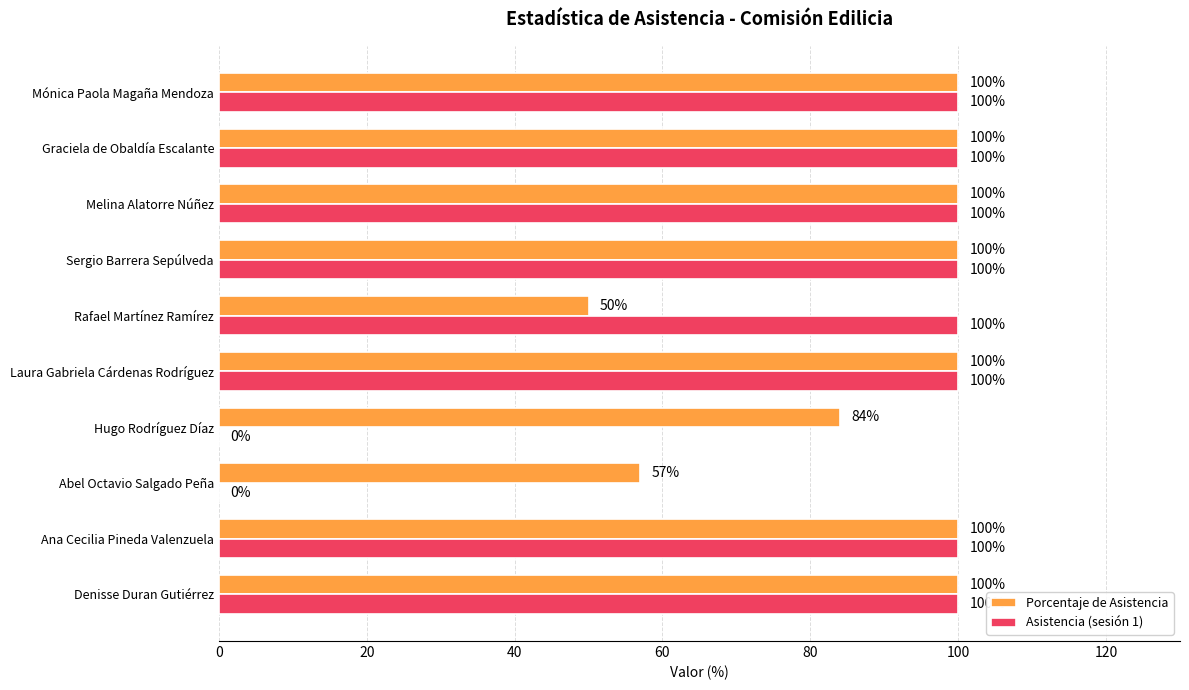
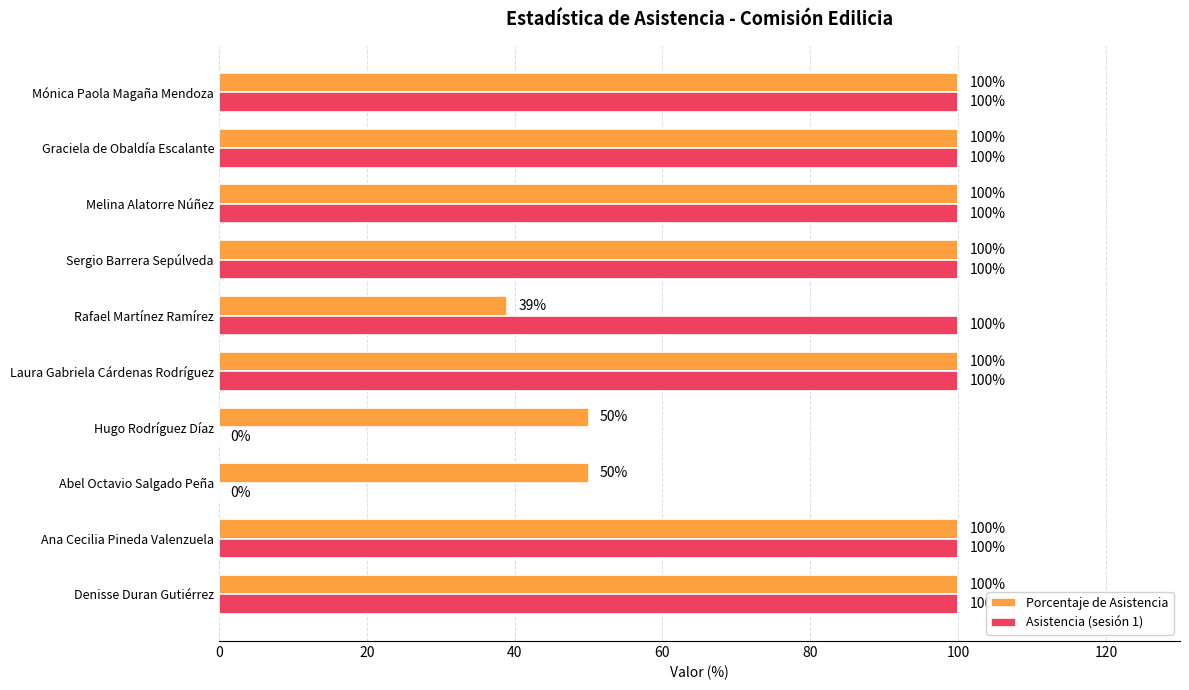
  {
    "Porcentaje de Asistencia": {
      "Mónica Paola Magaña Mendoza": "100%",
      "Graciela de Obaldía Escalante": "100%",
      "Melina Alatorre Núñez": "100%",
      "Sergio Barrera Sepúlveda": "100%",
-     "Rafael Martínez Ramírez": "50%",
+     "Rafael Martínez Ramírez": "39%",
      "Laura Gabriela Cárdenas Rodríguez": "100%",
-     "Hugo Rodríguez Díaz": "84%",
-     "Abel Octavio Salgado Peña": "57%",
+     "Hugo Rodríguez Díaz": "50%",
+     "Abel Octavio Salgado Peña": "50%",
      "Ana Cecilia Pineda Valenzuela": "100%",
      "Denisse Duran Gutiérrez": "100%"
    },
    "Asistencia (sesión 1)": {
      "Mónica Paola Magaña Mendoza": "100%",
      "Graciela de Obaldía Escalante": "100%",
      "Melina Alatorre Núñez": "100%",
      "Sergio Barrera Sepúlveda": "100%",
      "Rafael Martínez Ramírez": "100%",
      "Laura Gabriela Cárdenas Rodríguez": "100%",
      "Hugo Rodríguez Díaz": "0%",
      "Abel Octavio Salgado Peña": "0%",
      "Ana Cecilia Pineda Valenzuela": "100%"
    }
  }
